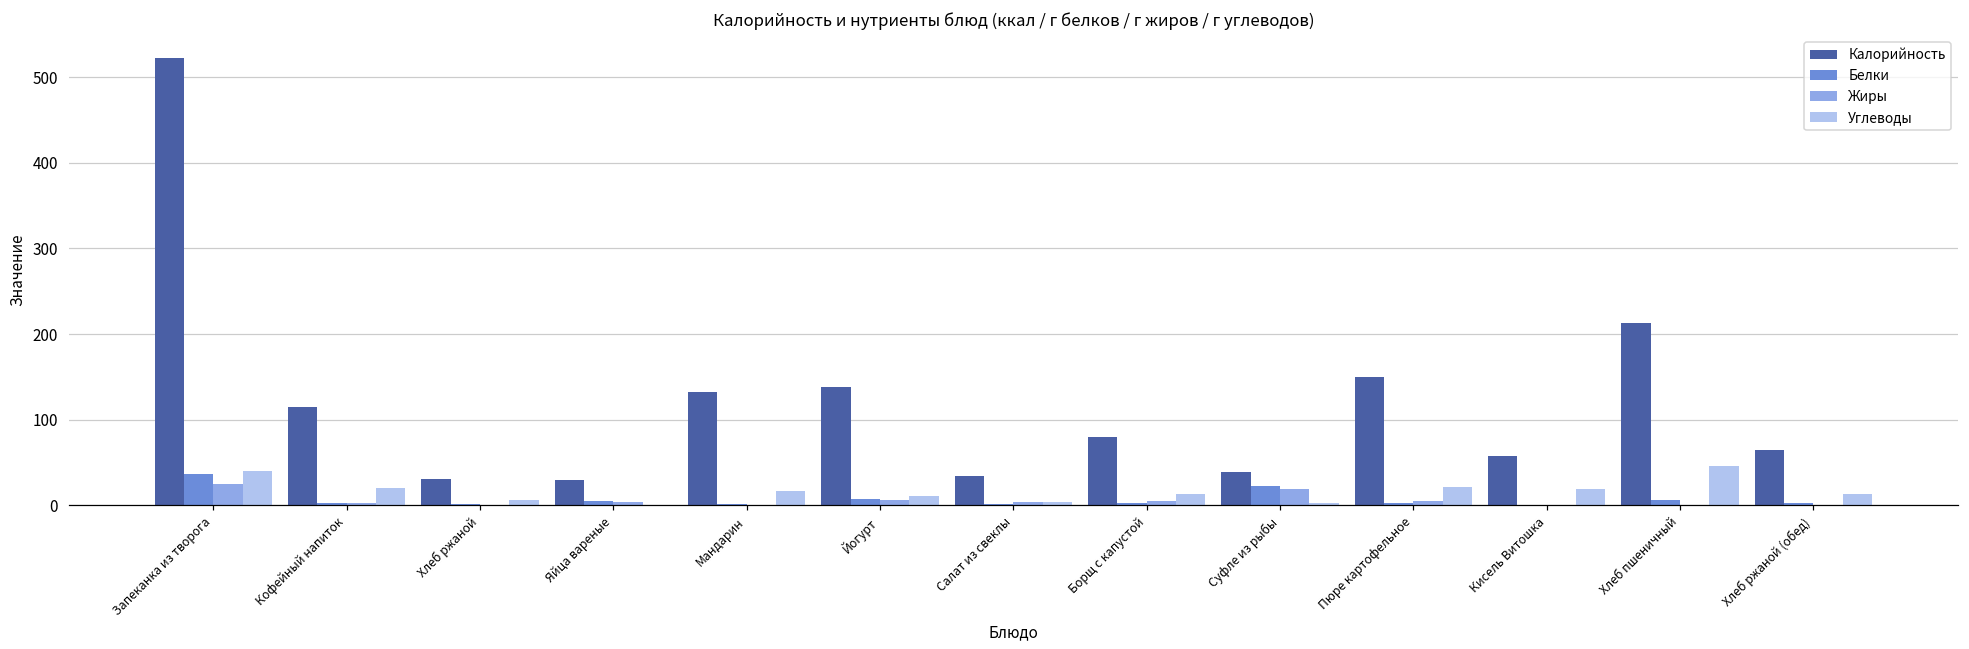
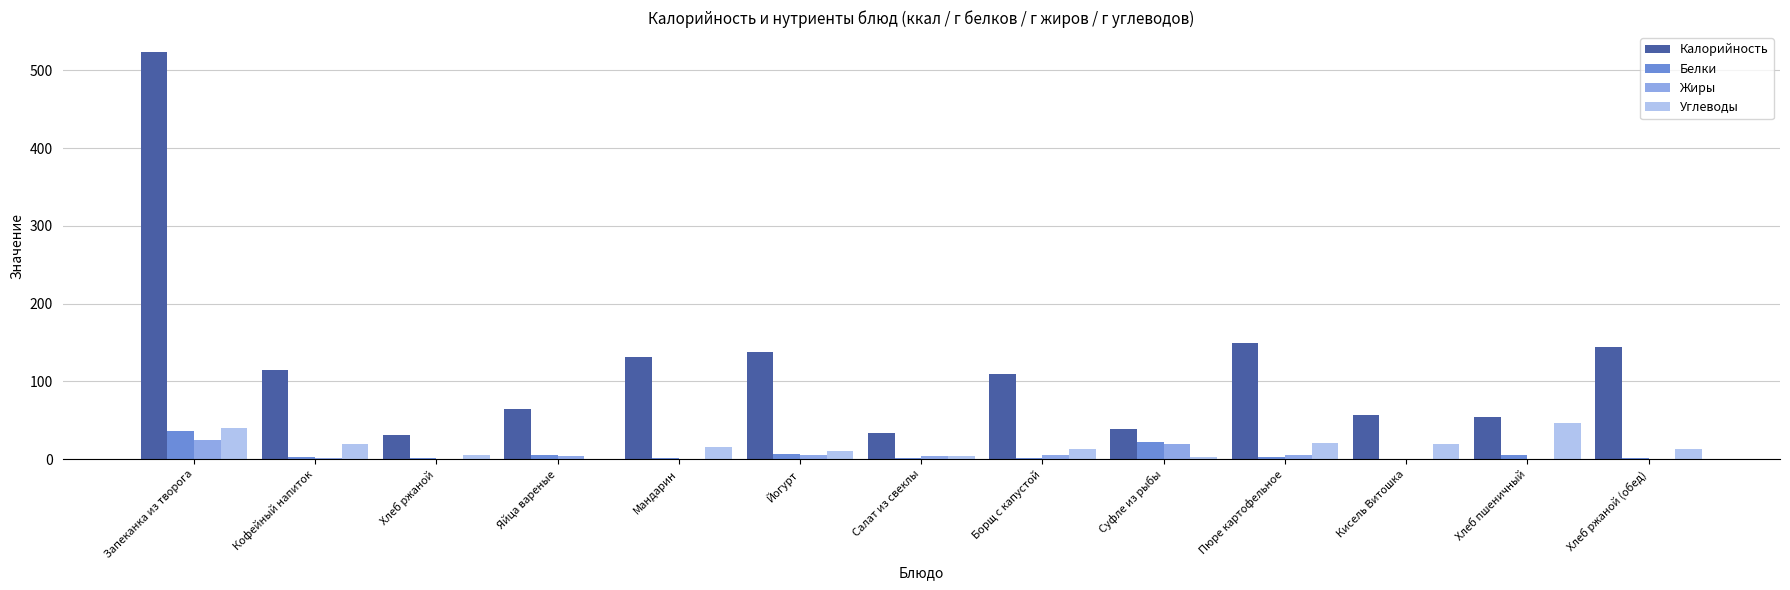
  {
    "Калорийность": {
      "Запеканка из творога": 520,
      "Кофейный напиток": 120,
      "Хлеб ржаной": 30,
-     "Яйца вареные": 30,
+     "Яйца вареные": 60,
      "Мандарин": 130,
      "Йогурт": 140,
      "Салат из свеклы": 30,
-     "Борщ с капустой": 80,
+     "Борщ с капустой": 110,
      "Суфле из рыбы": 40,
      "Пюре картофельное": 150,
      "Кисель Витошка": 60,
-     "Хлеб пшеничный": 210,
-     "Хлеб ржаной (обед)": 60
+     "Хлеб пшеничный": 50,
+     "Хлеб ржаной (обед)": 140
    }
  }
